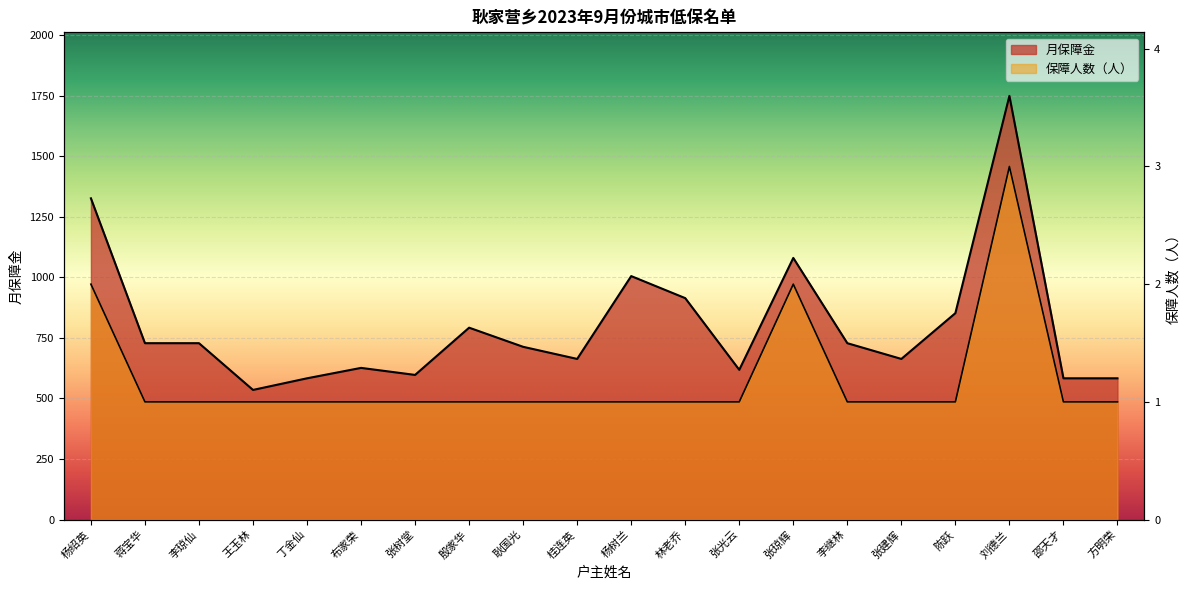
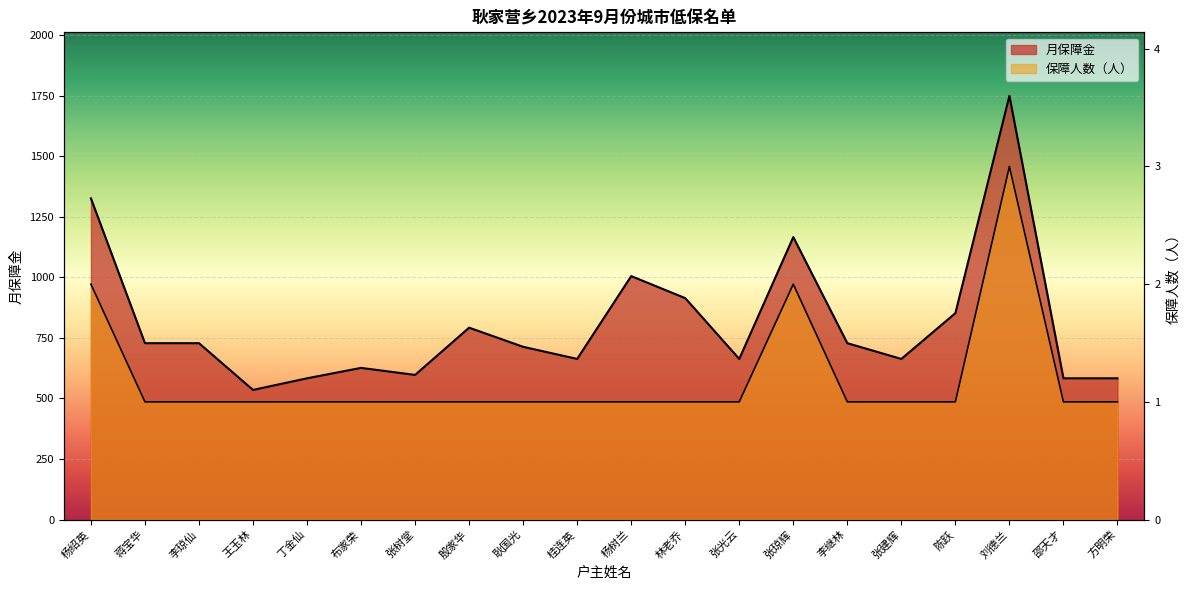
  {
    "月保障金": {
      "杨绍英": 1330,
      "蒋宝华": 730,
      "李琼仙": 730,
      "王玉林": 540,
      "丁金仙": 580,
      "布家荣": 630,
      "张树堂": 600,
      "殷家华": 790,
      "耿国光": 710,
      "桂连英": 660,
      "杨树兰": 1010,
      "林老乔": 910,
-     "张光云": 620,
-     "张琼辉": 1080,
+     "张光云": 660,
+     "张琼辉": 1170,
      "李继林": 730,
      "张建辉": 660,
      "陈跃": 850,
      "刘德兰": 1750,
      "邵天才": 580,
      "方明荣": 580
    },
    "保障人数（人）": {
      "杨绍英": 970,
      "蒋宝华": 490,
      "李琼仙": 490,
      "王玉林": 490,
      "丁金仙": 490,
      "布家荣": 490,
      "张树堂": 490,
      "殷家华": 490,
      "耿国光": 490,
      "桂连英": 490,
      "杨树兰": 490,
      "林老乔": 490,
      "张光云": 490,
      "张琼辉": 970,
      "李继林": 490,
      "张建辉": 490,
      "陈跃": 490,
      "刘德兰": 1460,
      "邵天才": 490,
      "方明荣": 490
    }
  }
